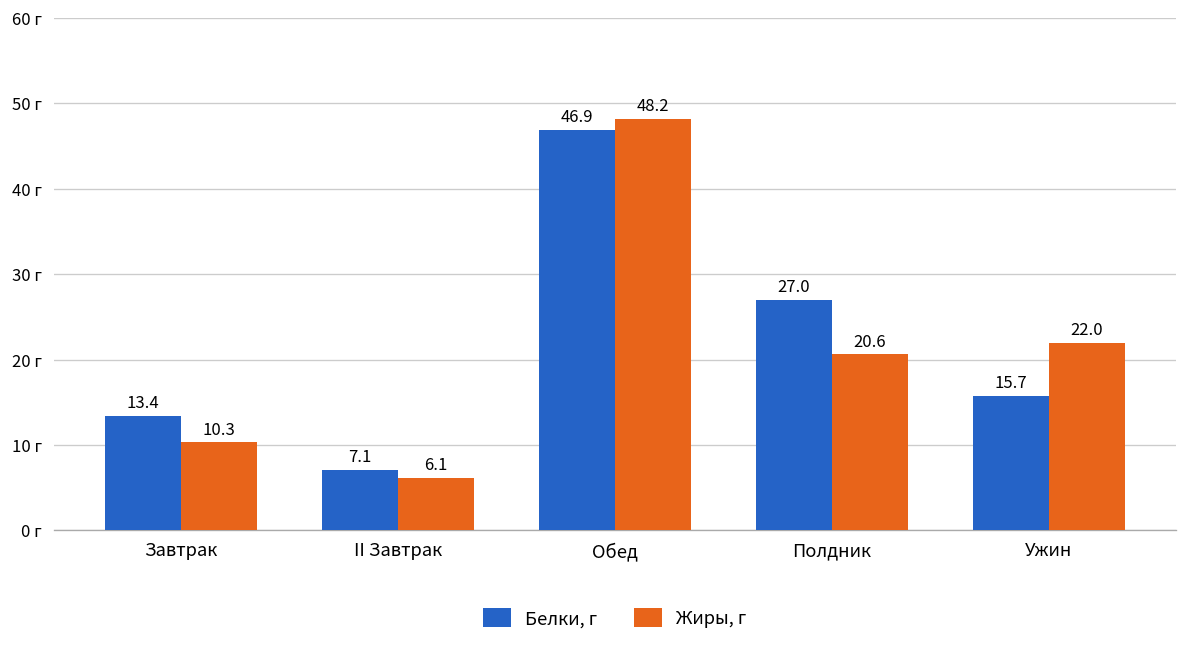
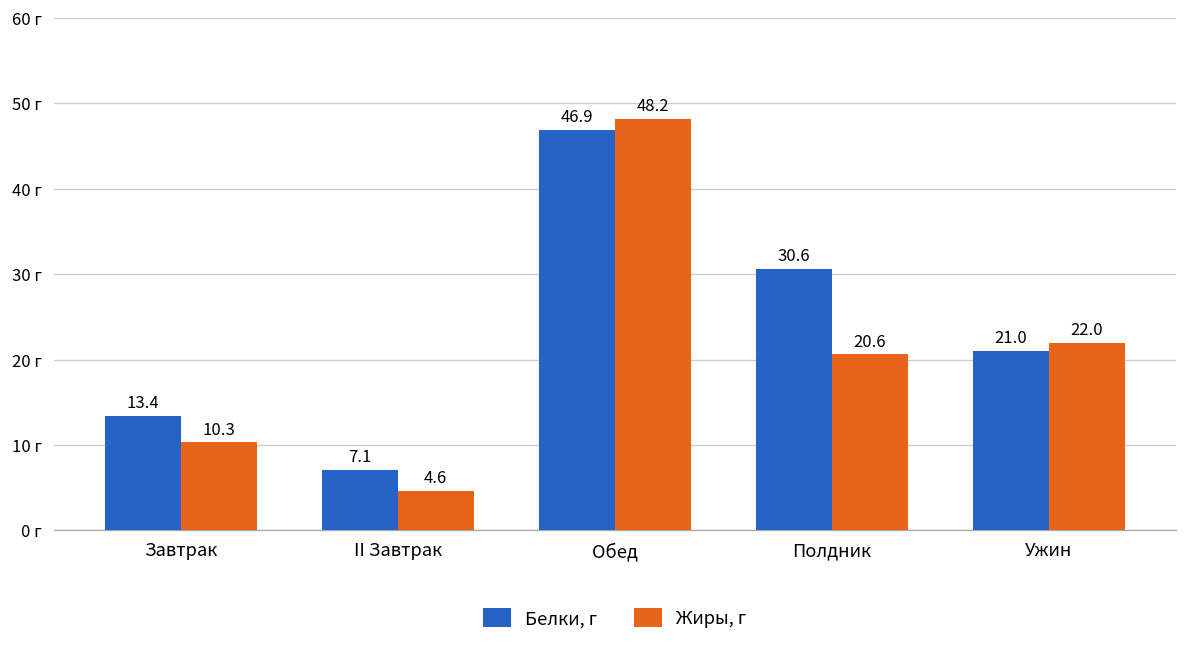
  {
    "Белки, г": {
      "Завтрак": 13.4,
      "II Завтрак": 7.1,
      "Обед": 46.9,
-     "Полдник": 27.0,
-     "Ужин": 15.7
+     "Полдник": 30.6,
+     "Ужин": 21.0
    },
    "Жиры, г": {
      "Завтрак": 10.3,
-     "II Завтрак": 6.1,
+     "II Завтрак": 4.6,
      "Обед": 48.2,
      "Полдник": 20.6,
      "Ужин": 22.0
    }
  }
